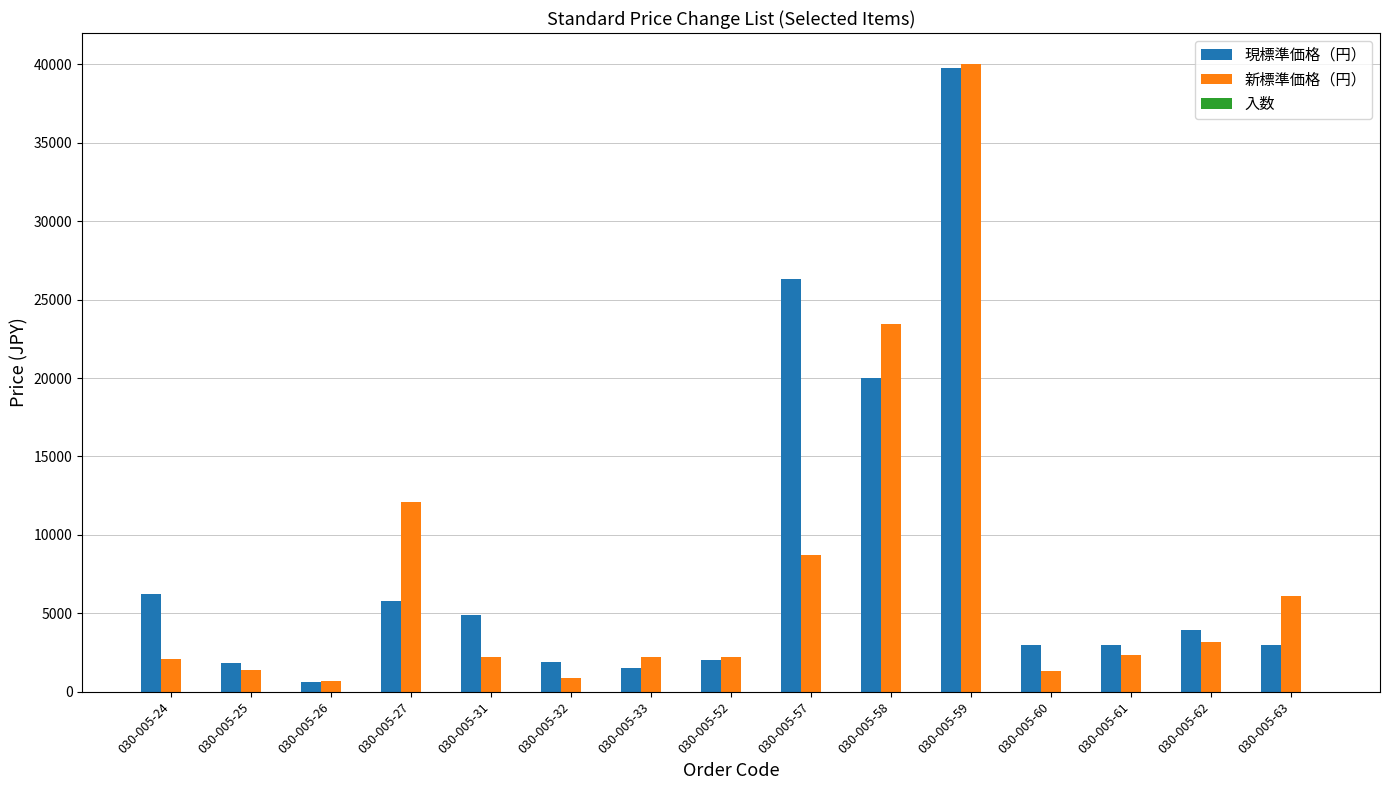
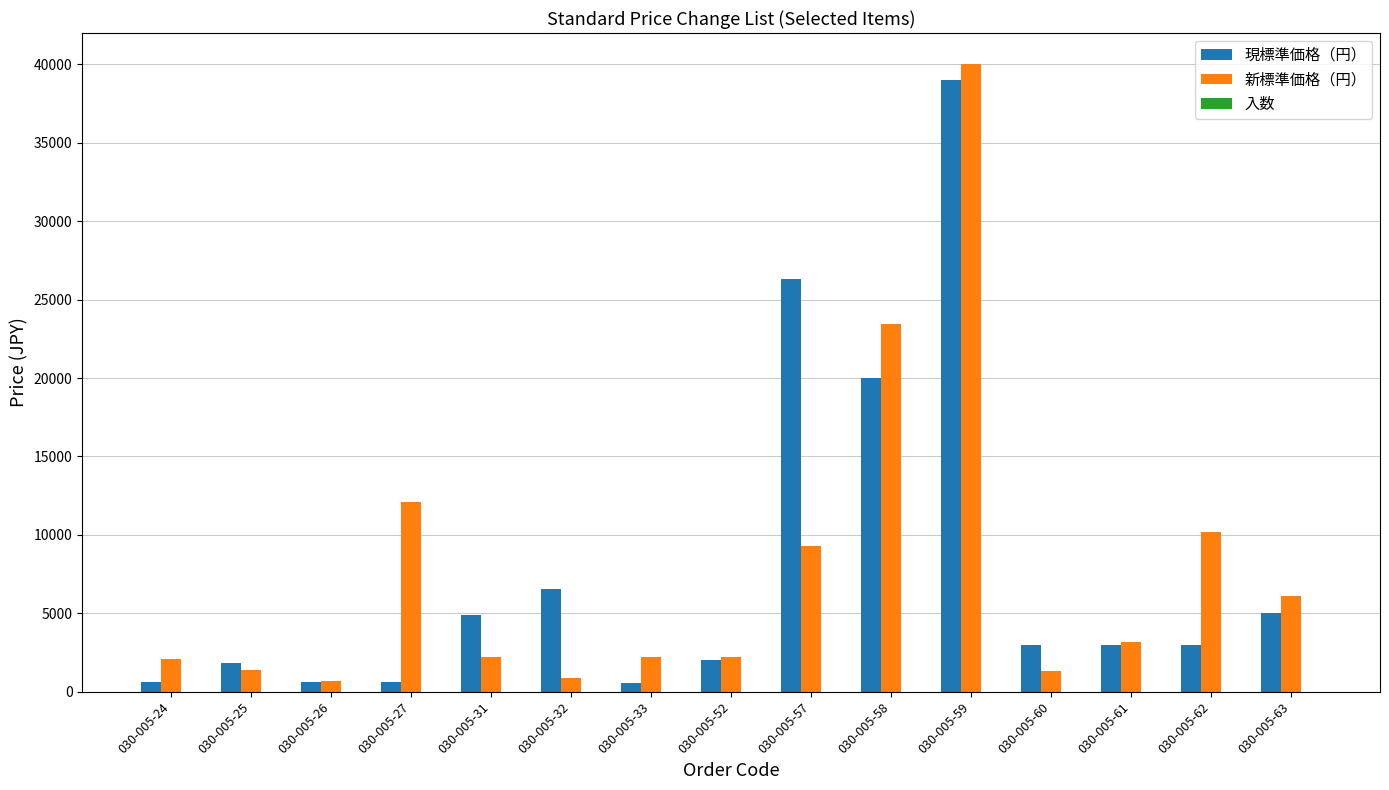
  {
    "現標準価格（円）": {
-     "030-005-24": 6200,
+     "030-005-24": 600,
      "030-005-25": 1900,
      "030-005-26": 600,
-     "030-005-27": 5800,
+     "030-005-27": 600,
      "030-005-31": 4900,
-     "030-005-32": 1900,
-     "030-005-33": 1500,
+     "030-005-32": 6600,
+     "030-005-33": 600,
      "030-005-52": 2000,
      "030-005-57": 26300,
      "030-005-58": 20000,
-     "030-005-59": 39800,
+     "030-005-59": 39000,
      "030-005-60": 3000,
      "030-005-61": 3000,
-     "030-005-62": 3900,
-     "030-005-63": 3000
+     "030-005-62": 3000,
+     "030-005-63": 5000
    },
    "新標準価格（円）": {
      "030-005-24": 2100,
      "030-005-25": 1400,
      "030-005-26": 700,
      "030-005-27": 12100,
      "030-005-31": 2200,
      "030-005-32": 900,
      "030-005-33": 2200,
      "030-005-52": 2200,
-     "030-005-57": 8700,
+     "030-005-57": 9300,
      "030-005-58": 23400,
      "030-005-59": 40000,
      "030-005-60": 1300,
-     "030-005-61": 2300,
-     "030-005-62": 3200,
+     "030-005-61": 3200,
+     "030-005-62": 10200,
      "030-005-63": 6100
    }
  }
